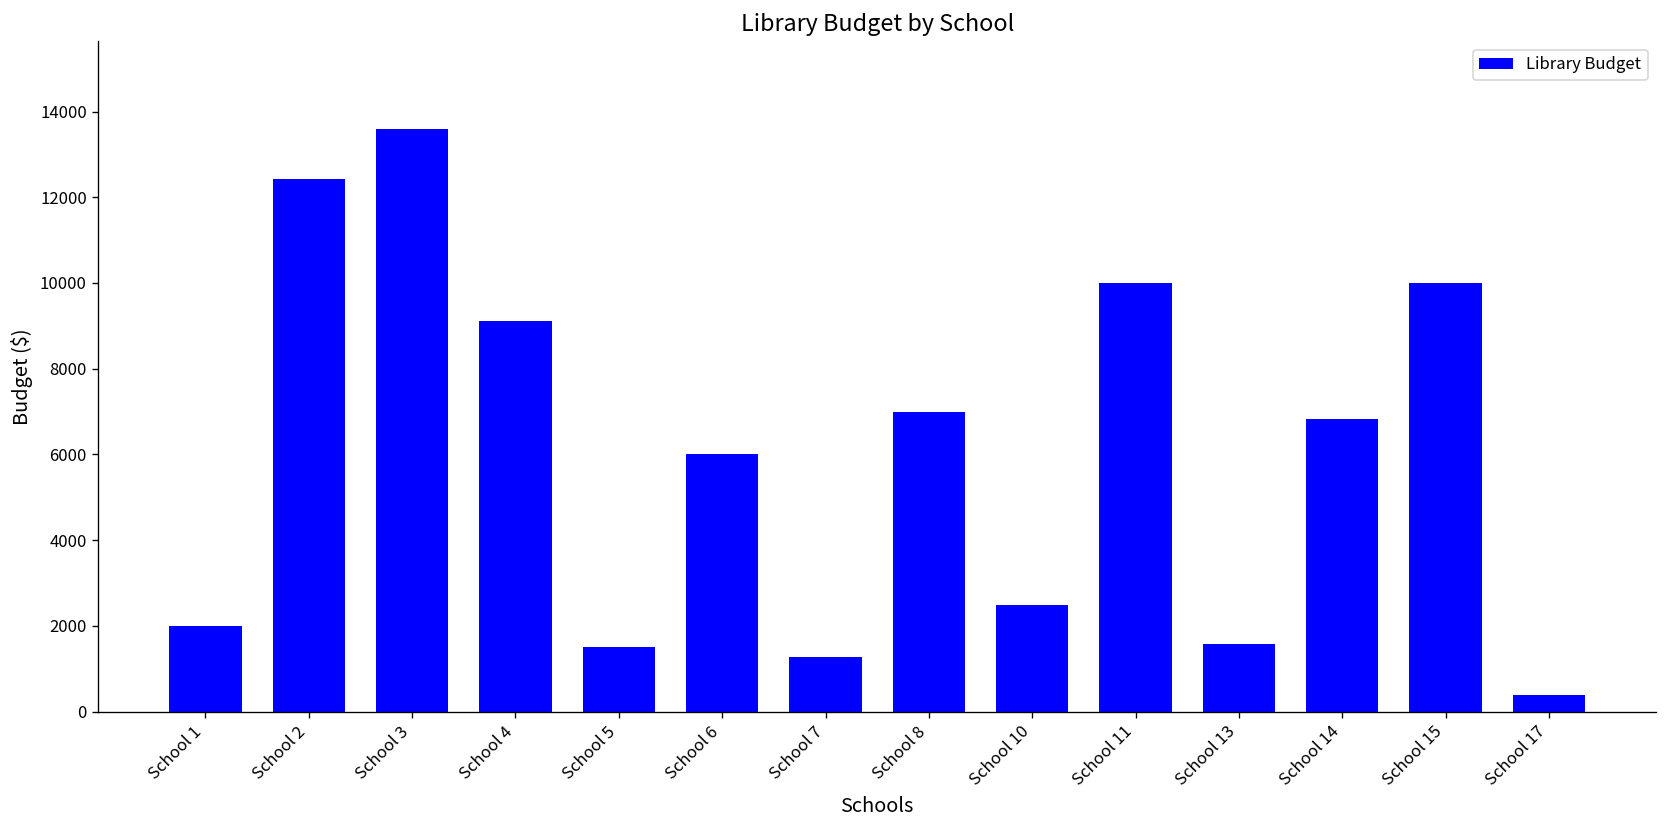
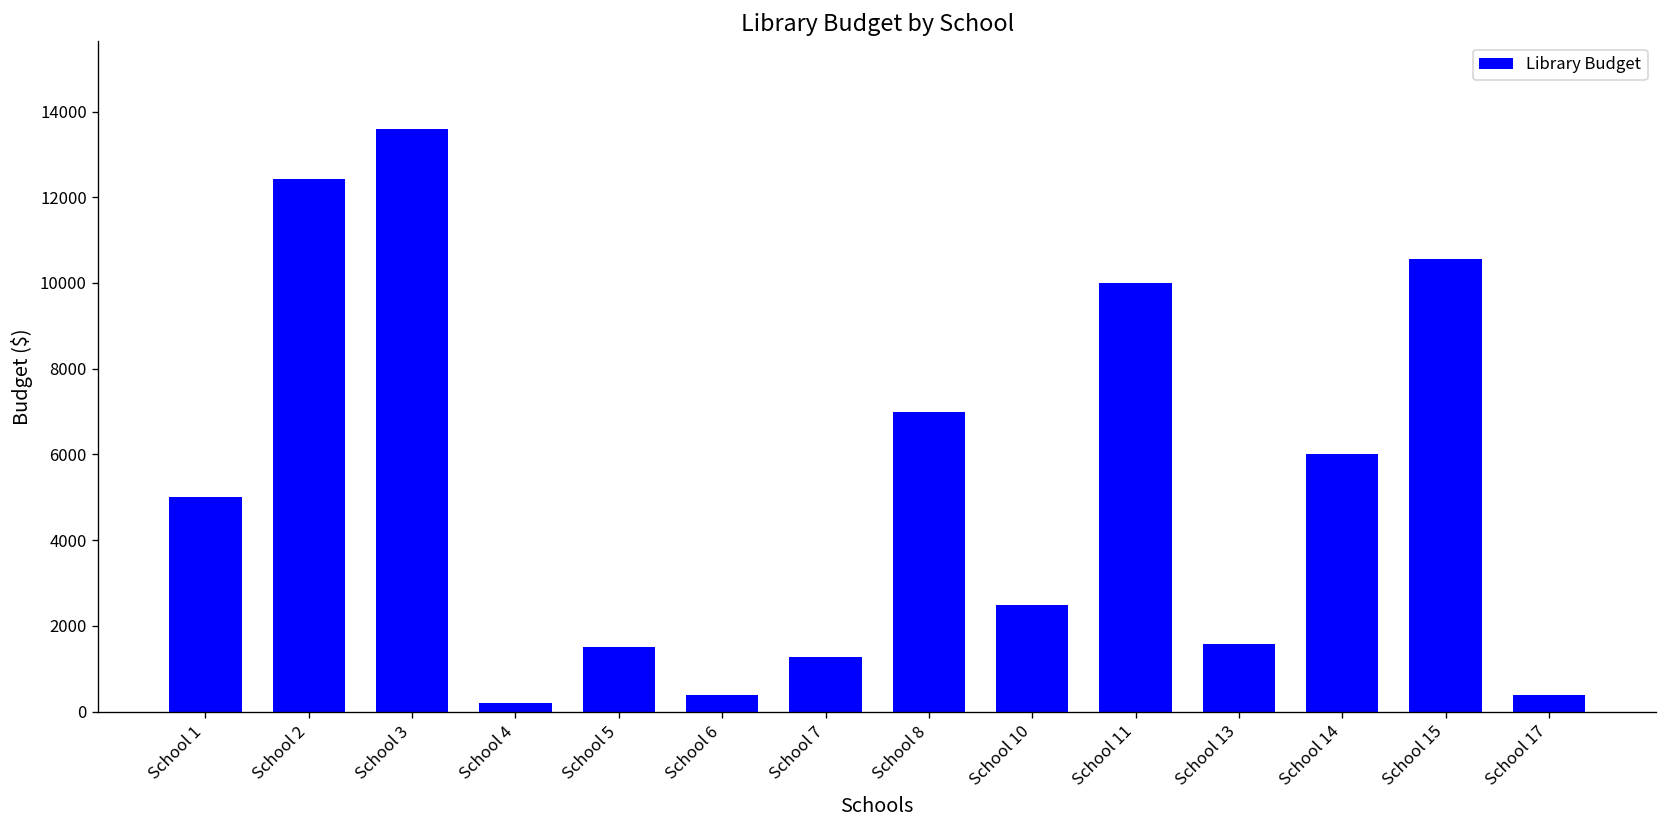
  {
-   "School 1": 2000,
+   "School 1": 5000,
    "School 2": 12400,
    "School 3": 13600,
-   "School 4": 9100,
+   "School 4": 200,
    "School 5": 1500,
-   "School 6": 6000,
+   "School 6": 400,
    "School 7": 1300,
    "School 8": 7000,
    "School 10": 2500,
    "School 11": 10000,
    "School 13": 1600,
-   "School 14": 6800,
-   "School 15": 10000,
+   "School 14": 6000,
+   "School 15": 10600,
    "School 17": 400
  }
